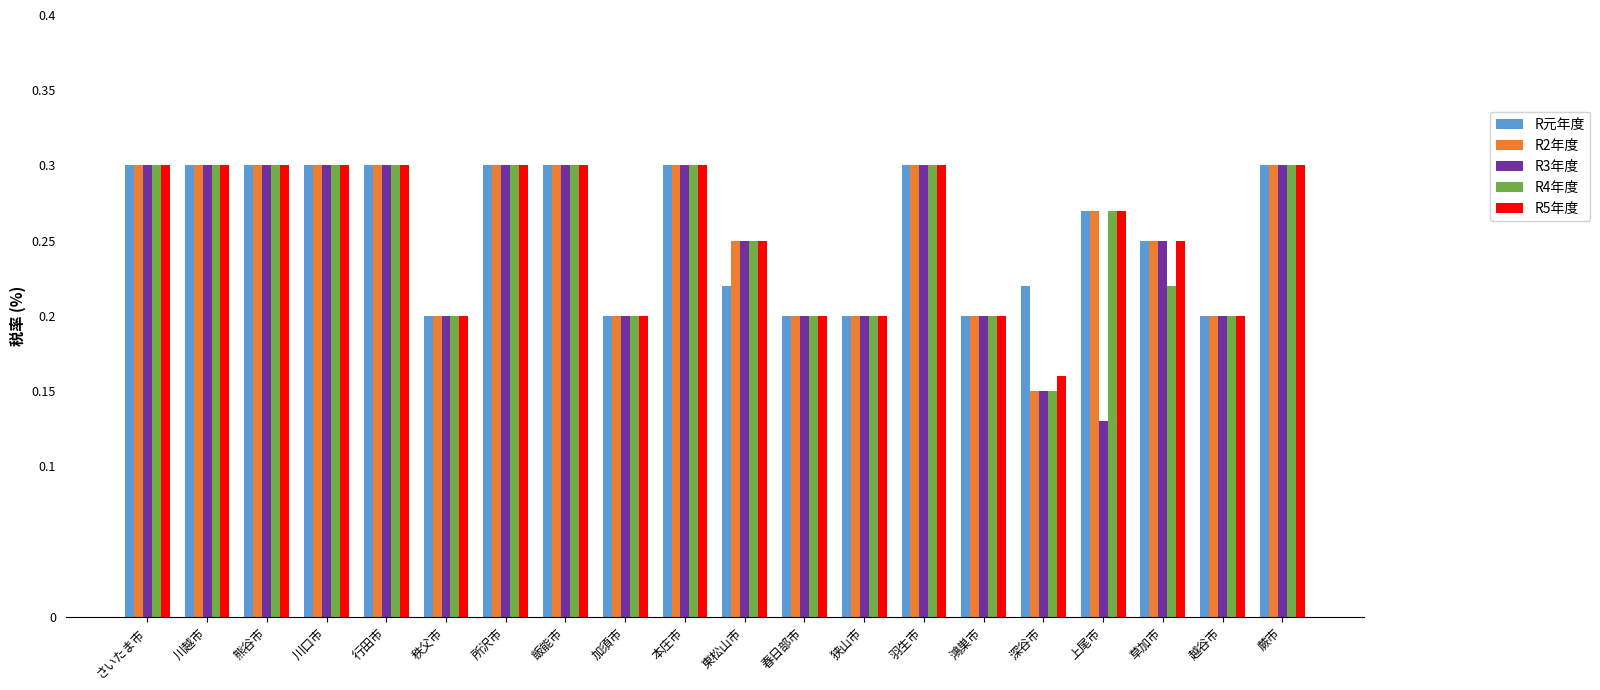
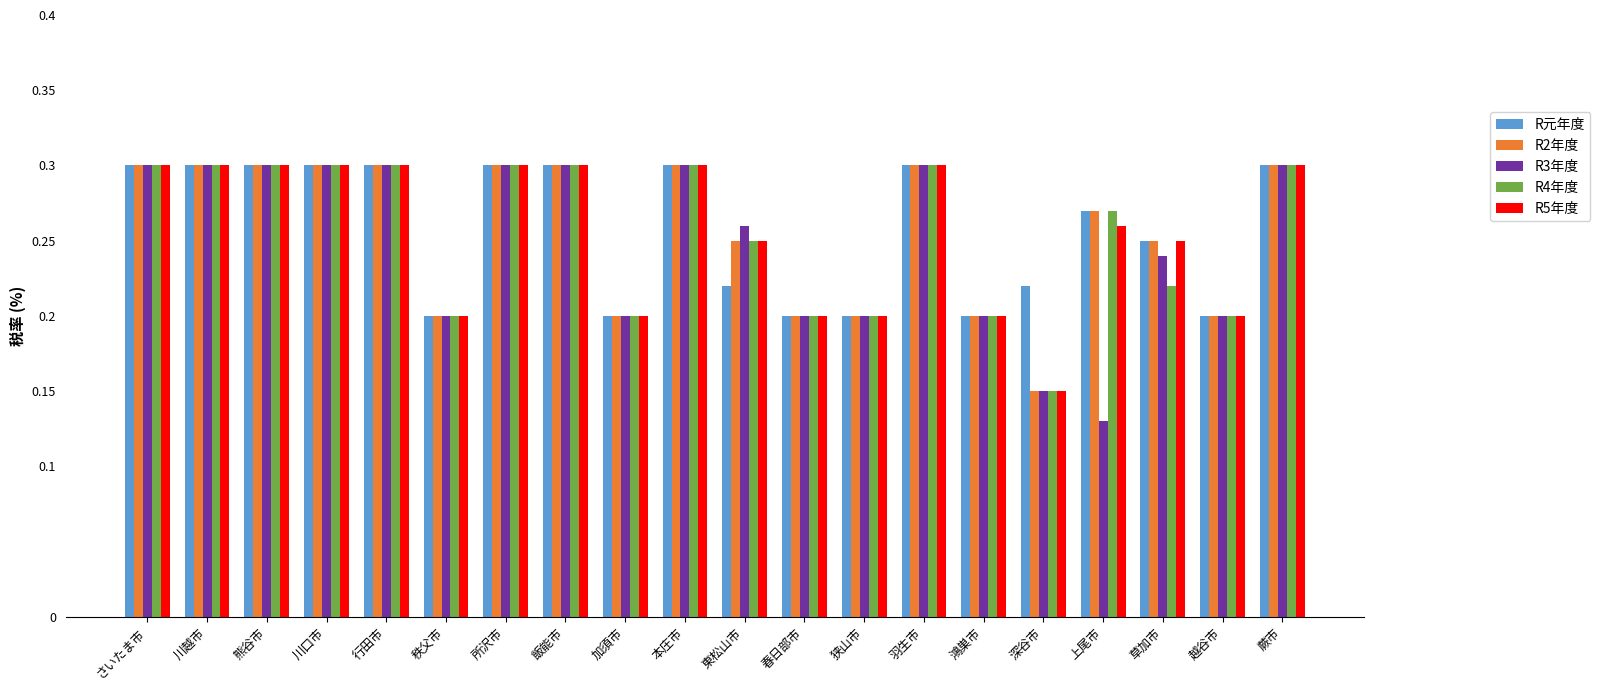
  {
    "R元年度": {
      "さいたま市": 0.30,
      "川越市": 0.30,
      "熊谷市": 0.30,
      "川口市": 0.30,
      "行田市": 0.30,
      "秩父市": 0.20,
      "所沢市": 0.30,
      "飯能市": 0.30,
      "加須市": 0.20,
      "本庄市": 0.30,
      "東松山市": 0.22,
      "春日部市": 0.20,
      "狭山市": 0.20,
      "羽生市": 0.30,
      "鴻巣市": 0.20,
      "深谷市": 0.22,
      "上尾市": 0.27,
      "草加市": 0.25,
      "越谷市": 0.20,
      "蕨市": 0.30
    },
    "R2年度": {
      "さいたま市": 0.30,
      "川越市": 0.30,
      "熊谷市": 0.30,
      "川口市": 0.30,
      "行田市": 0.30,
      "秩父市": 0.20,
      "所沢市": 0.30,
      "飯能市": 0.30,
      "加須市": 0.20,
      "本庄市": 0.30,
      "東松山市": 0.25,
      "春日部市": 0.20,
      "狭山市": 0.20,
      "羽生市": 0.30,
      "鴻巣市": 0.20,
      "深谷市": 0.15,
      "上尾市": 0.27,
      "草加市": 0.25,
      "越谷市": 0.20,
      "蕨市": 0.30
    },
    "R3年度": {
      "さいたま市": 0.30,
      "川越市": 0.30,
      "熊谷市": 0.30,
      "川口市": 0.30,
      "行田市": 0.30,
      "秩父市": 0.20,
      "所沢市": 0.30,
      "飯能市": 0.30,
      "加須市": 0.20,
      "本庄市": 0.30,
-     "東松山市": 0.25,
+     "東松山市": 0.26,
      "春日部市": 0.20,
      "狭山市": 0.20,
      "羽生市": 0.30,
      "鴻巣市": 0.20,
      "深谷市": 0.15,
      "上尾市": 0.13,
-     "草加市": 0.25,
+     "草加市": 0.24,
      "越谷市": 0.20,
      "蕨市": 0.30
    },
    "R4年度": {
      "さいたま市": 0.30,
      "川越市": 0.30,
      "熊谷市": 0.30,
      "川口市": 0.30,
      "行田市": 0.30,
      "秩父市": 0.20,
      "所沢市": 0.30,
      "飯能市": 0.30,
      "加須市": 0.20,
      "本庄市": 0.30,
      "東松山市": 0.25,
      "春日部市": 0.20,
      "狭山市": 0.20,
      "羽生市": 0.30,
      "鴻巣市": 0.20,
      "深谷市": 0.15,
      "上尾市": 0.27,
      "草加市": 0.22,
      "越谷市": 0.20,
      "蕨市": 0.30
    },
    "R5年度": {
      "さいたま市": 0.30,
      "川越市": 0.30,
      "熊谷市": 0.30,
      "川口市": 0.30,
      "行田市": 0.30,
      "秩父市": 0.20,
      "所沢市": 0.30,
      "飯能市": 0.30,
      "加須市": 0.20,
      "本庄市": 0.30,
      "東松山市": 0.25,
      "春日部市": 0.20,
      "狭山市": 0.20,
      "羽生市": 0.30,
      "鴻巣市": 0.20,
-     "深谷市": 0.16,
-     "上尾市": 0.27,
+     "深谷市": 0.15,
+     "上尾市": 0.26,
      "草加市": 0.25,
      "越谷市": 0.20,
      "蕨市": 0.30
    }
  }
